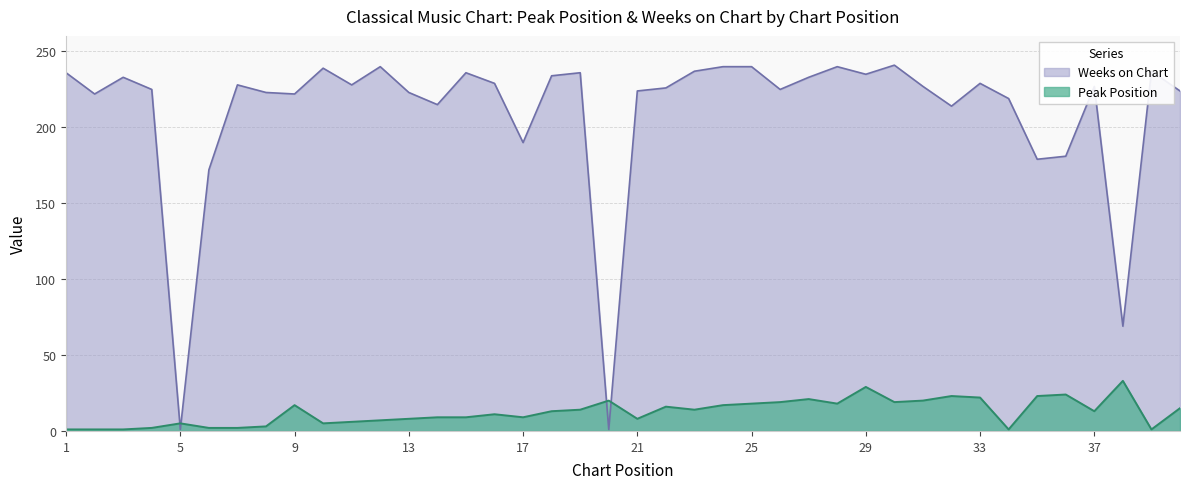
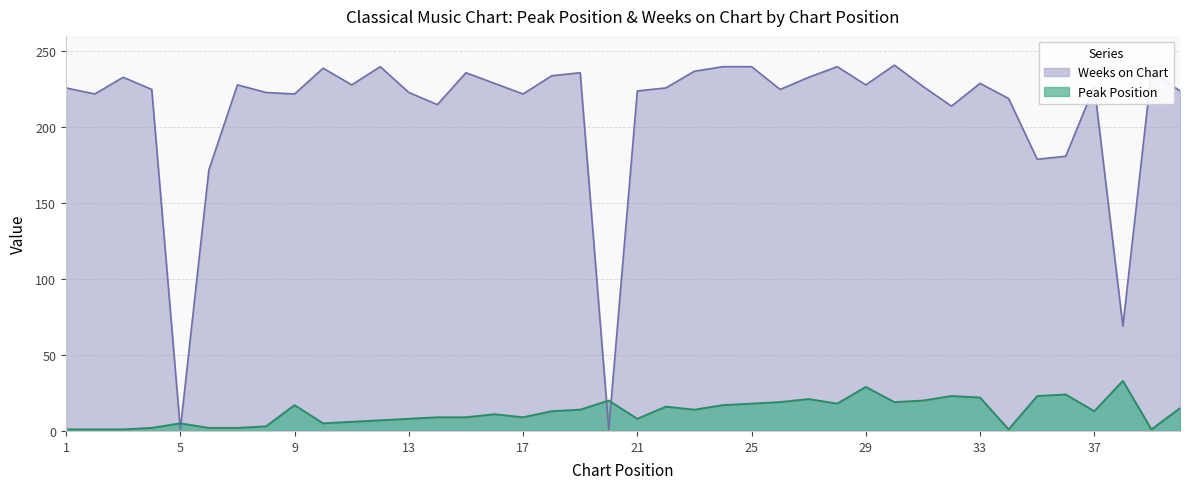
  {
    "Weeks on Chart": {
-     "1": 236,
+     "1": 226,
      "5": 1,
      "9": 222,
      "13": 223,
-     "17": 190,
+     "17": 222,
      "21": 224,
      "25": 240,
-     "29": 235,
+     "29": 228,
      "33": 229
    },
    "Peak Position": {
      "1": 1,
      "5": 5,
      "9": 17,
      "13": 8,
      "17": 9,
      "21": 8,
      "25": 18,
      "29": 29,
      "33": 22,
      "37": 13
    }
  }
